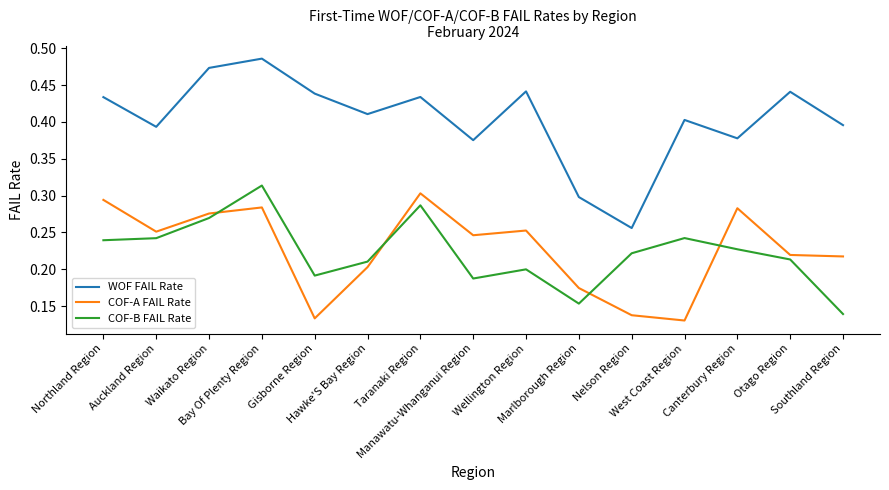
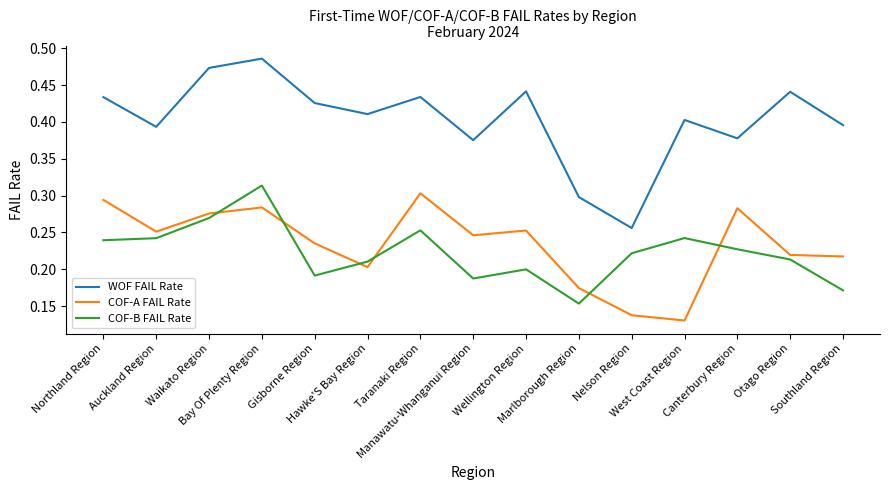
  {
    "WOF FAIL Rate": {
      "Northland Region": 0.43,
      "Auckland Region": 0.39,
      "Waikato Region": 0.47,
      "Bay Of Plenty Region": 0.49,
-     "Gisborne Region": 0.44,
+     "Gisborne Region": 0.43,
      "Hawke'S Bay Region": 0.41,
      "Taranaki Region": 0.43,
      "Manawatu-Whanganui Region": 0.38,
      "Wellington Region": 0.44,
      "Marlborough Region": 0.30,
      "Nelson Region": 0.26,
      "West Coast Region": 0.40,
      "Canterbury Region": 0.38,
      "Otago Region": 0.44,
      "Southland Region": 0.40
    },
    "COF-A FAIL Rate": {
      "Northland Region": 0.29,
      "Auckland Region": 0.25,
      "Waikato Region": 0.28,
      "Bay Of Plenty Region": 0.28,
-     "Gisborne Region": 0.13,
+     "Gisborne Region": 0.24,
      "Hawke'S Bay Region": 0.20,
      "Taranaki Region": 0.30,
      "Manawatu-Whanganui Region": 0.25,
      "Wellington Region": 0.25,
      "Marlborough Region": 0.17,
      "Nelson Region": 0.14,
      "West Coast Region": 0.13,
      "Canterbury Region": 0.28,
      "Otago Region": 0.22,
      "Southland Region": 0.22
    },
    "COF-B FAIL Rate": {
      "Northland Region": 0.24,
      "Auckland Region": 0.24,
      "Waikato Region": 0.27,
      "Bay Of Plenty Region": 0.31,
      "Gisborne Region": 0.19,
      "Hawke'S Bay Region": 0.21,
-     "Taranaki Region": 0.29,
+     "Taranaki Region": 0.25,
      "Manawatu-Whanganui Region": 0.19,
      "Wellington Region": 0.20,
      "Marlborough Region": 0.15,
      "Nelson Region": 0.22,
      "West Coast Region": 0.24,
      "Canterbury Region": 0.23,
      "Otago Region": 0.21,
-     "Southland Region": 0.14
+     "Southland Region": 0.17
    }
  }
